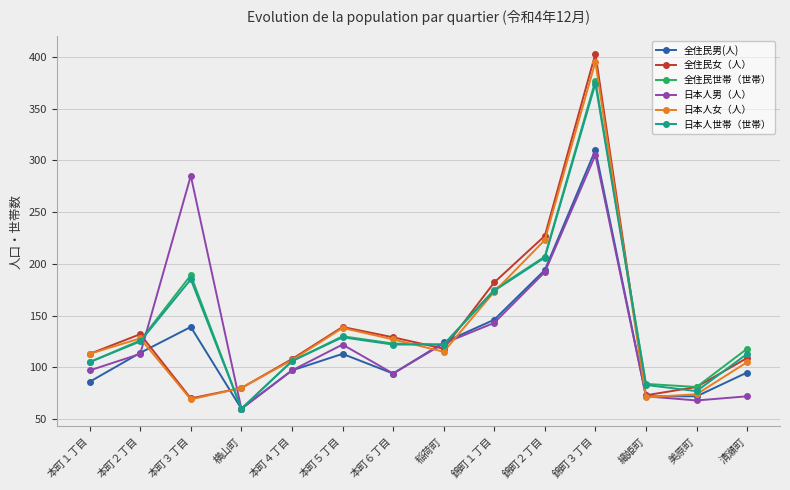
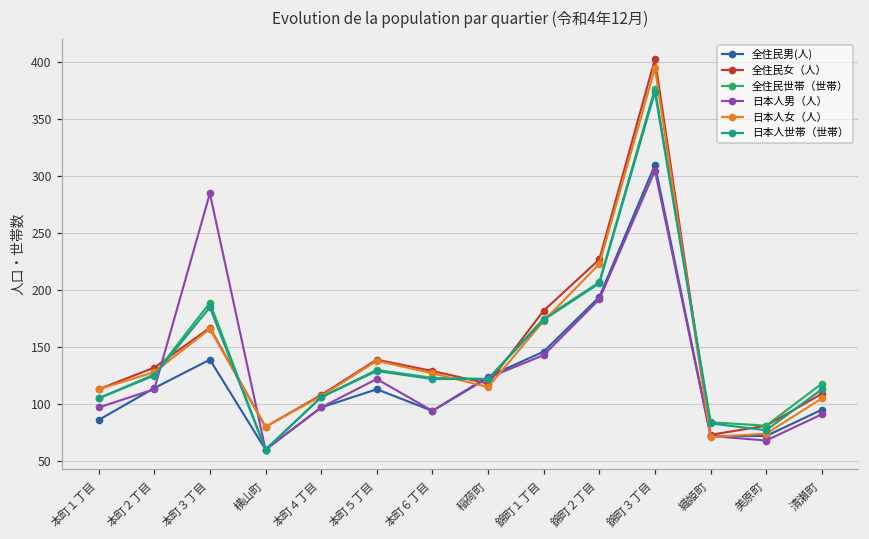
  {
    "全住民男(人)": {
      "本町１丁目": 86,
      "本町３丁目": 139,
      "本町５丁目": 113,
      "錦町１丁目": 146,
      "錦町３丁目": 310,
      "清瀬町": 95
    },
    "全住民女（人）": {
      "本町２丁目": 132,
-     "本町３丁目": 70,
+     "本町３丁目": 167,
      "稲荷町": 118,
      "錦町１丁目": 182,
      "錦町２丁目": 227,
      "錦町３丁目": 403,
      "清瀬町": 109
    },
    "日本人男（人）": {
      "本町１丁目": 97,
      "本町３丁目": 285,
      "本町５丁目": 122,
      "錦町１丁目": 143,
      "錦町３丁目": 305,
      "美原町": 68,
-     "清瀬町": 72
+     "清瀬町": 91
    },
    "日本人女（人）": {
-     "本町３丁目": 69,
+     "本町３丁目": 166,
      "稲荷町": 115,
      "錦町２丁目": 223,
      "錦町３丁目": 395,
      "清瀬町": 105
    }
  }
